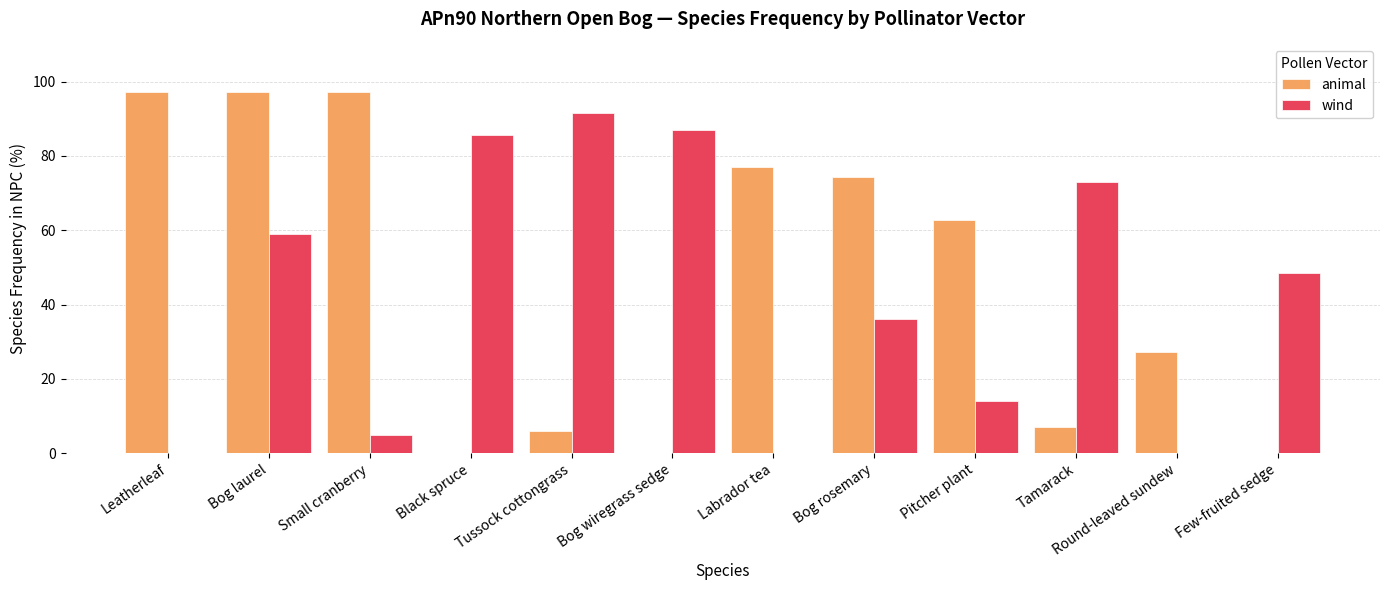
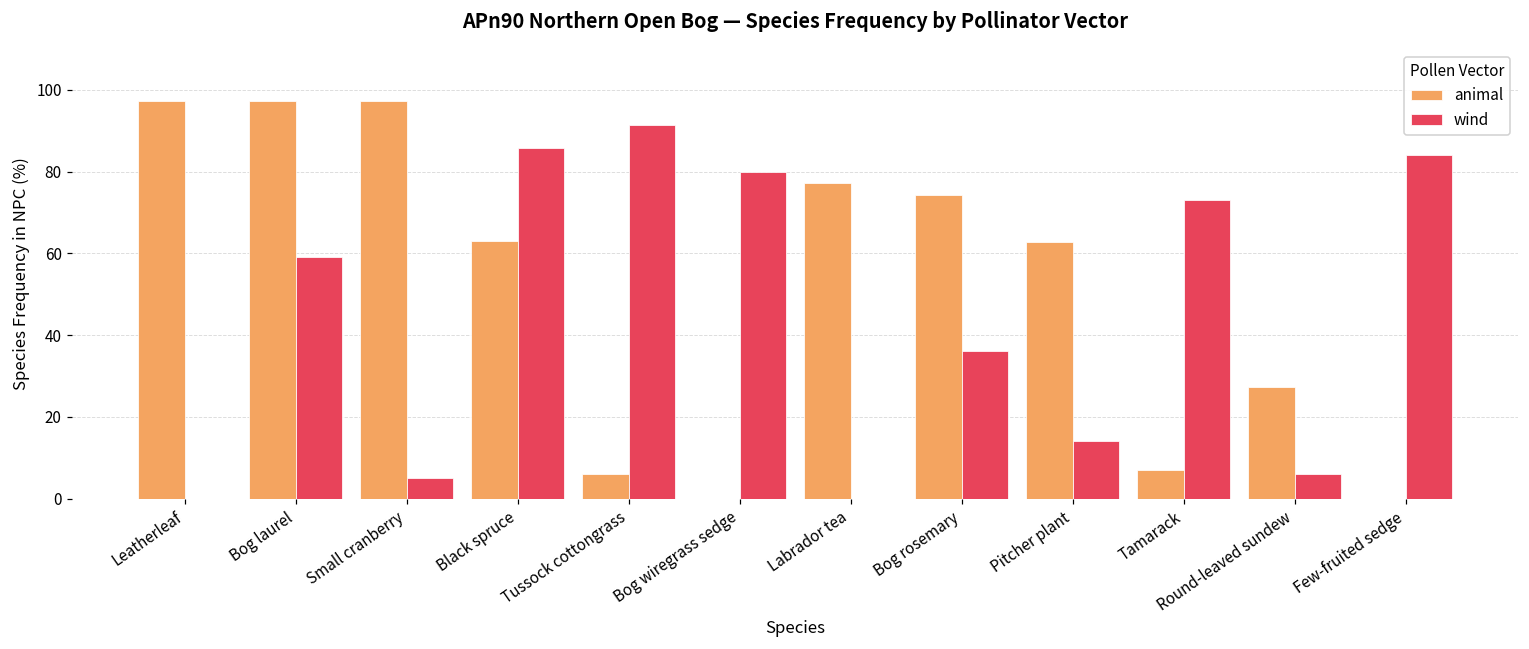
  {
    "animal": {
      "Leatherleaf": 97,
      "Bog laurel": 97,
      "Small cranberry": 97,
-     "Black spruce": 0,
+     "Black spruce": 63,
      "Tussock cottongrass": 6,
      "Bog wiregrass sedge": 0,
      "Labrador tea": 77,
      "Bog rosemary": 74,
      "Pitcher plant": 63,
      "Tamarack": 7,
      "Round-leaved sundew": 27,
      "Few-fruited sedge": 0
    },
    "wind": {
      "Leatherleaf": 0,
      "Bog laurel": 59,
      "Small cranberry": 5,
      "Black spruce": 86,
      "Tussock cottongrass": 91,
-     "Bog wiregrass sedge": 87,
+     "Bog wiregrass sedge": 80,
      "Labrador tea": 0,
      "Bog rosemary": 36,
      "Pitcher plant": 14,
      "Tamarack": 73,
-     "Round-leaved sundew": 0,
-     "Few-fruited sedge": 49
+     "Round-leaved sundew": 6,
+     "Few-fruited sedge": 84
    }
  }
